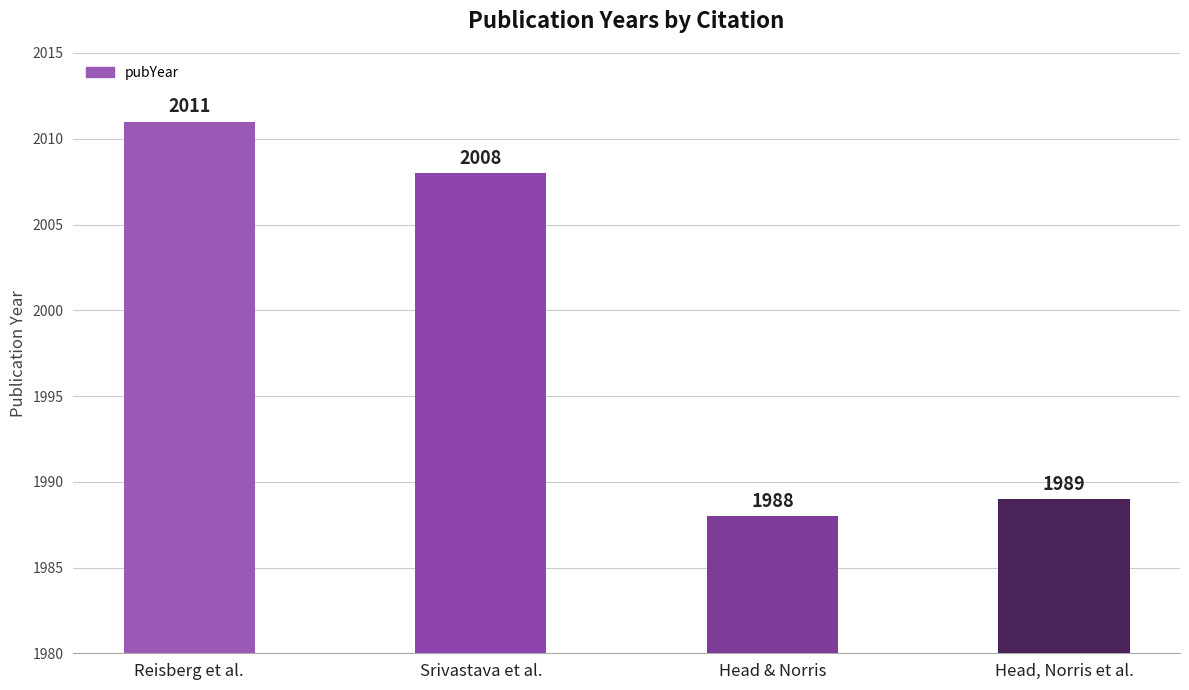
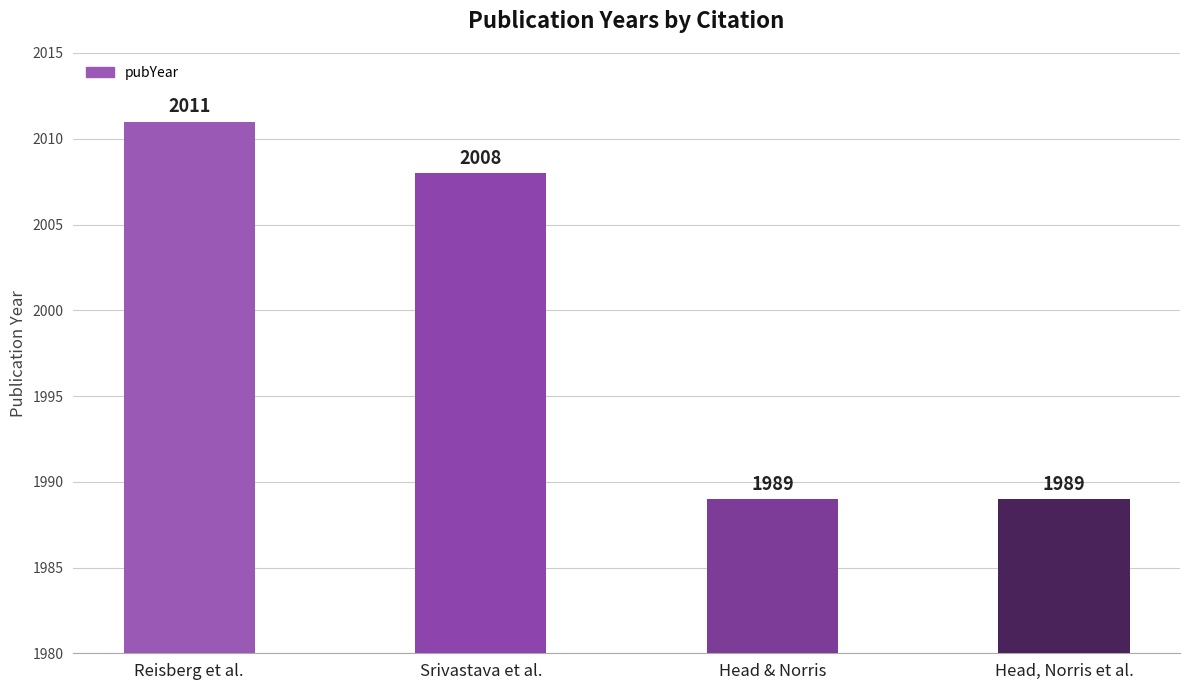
  {
    "Reisberg et al.": 2011,
    "Srivastava et al.": 2008,
-   "Head & Norris": 1988,
+   "Head & Norris": 1989,
    "Head, Norris et al.": 1989
  }
